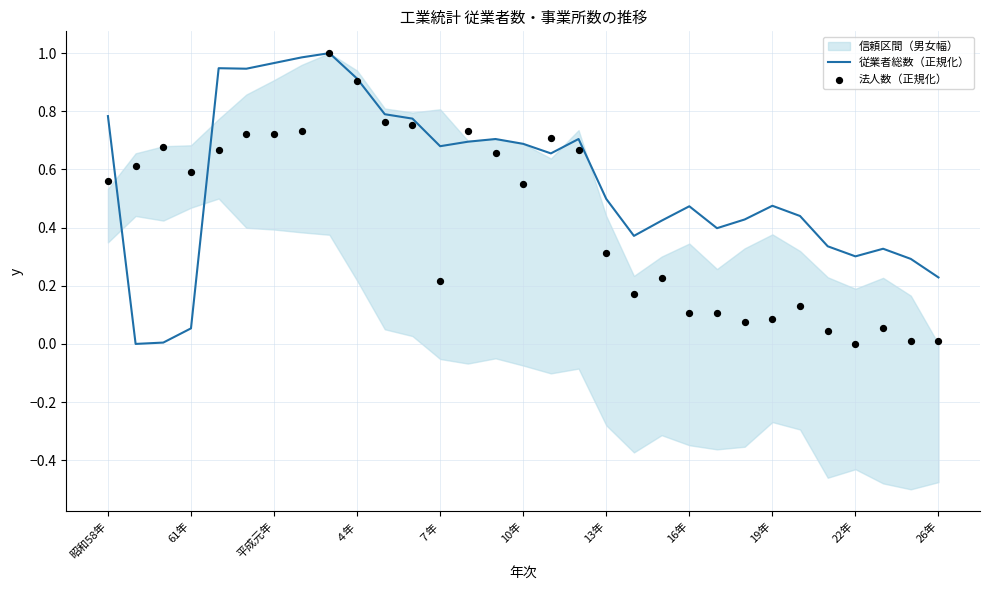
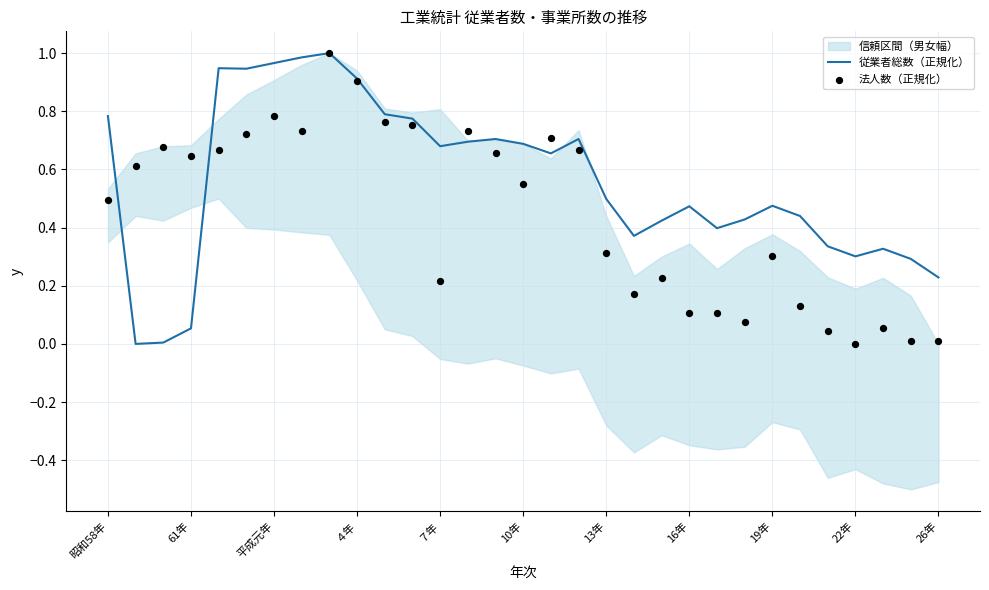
  {
    "従業者総数（正規化）": {
      "昭和58年": 0.78,
      "61年": 0.05,
      "平成元年": 0.97,
      "４年": 0.91,
      "７年": 0.68,
      "13年": 0.50,
      "16年": 0.47,
      "19年": 0.48,
      "22年": 0.30,
      "26年": 0.23
    },
    "法人数（正規化）": {
-     "昭和58年": 0.56,
-     "61年": 0.59,
-     "平成元年": 0.72,
-     "19年": 0.09
+     "昭和58年": 0.49,
+     "61年": 0.65,
+     "平成元年": 0.78,
+     "19年": 0.30
    }
  }
